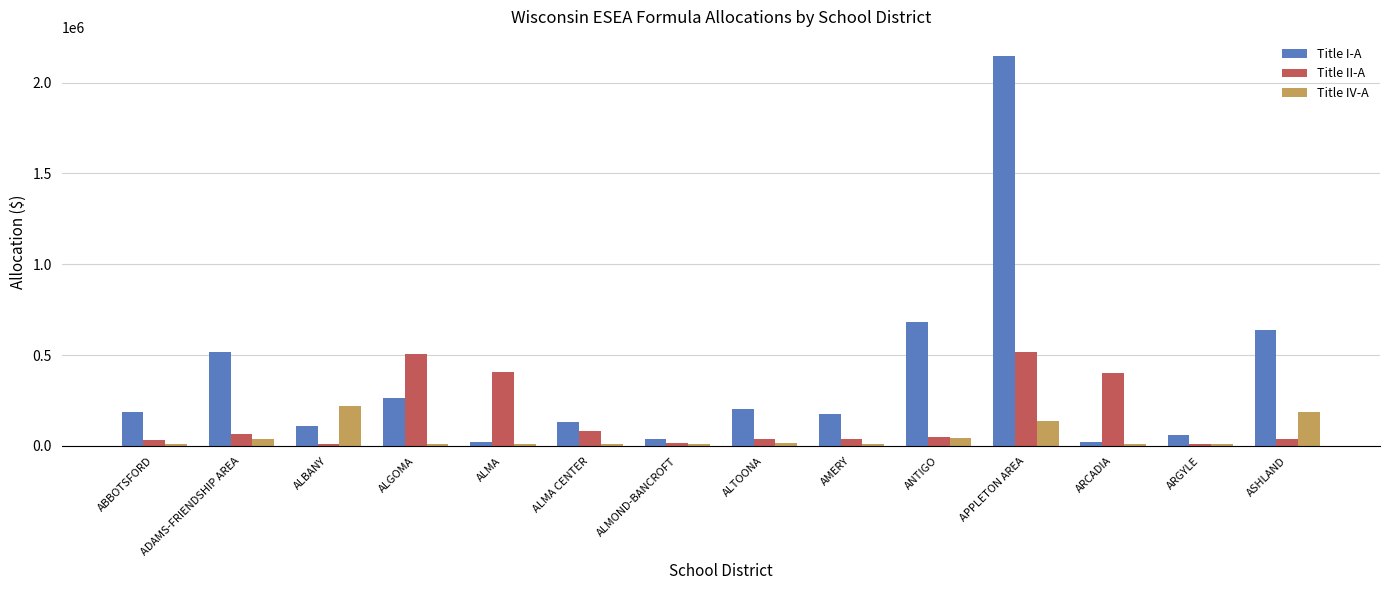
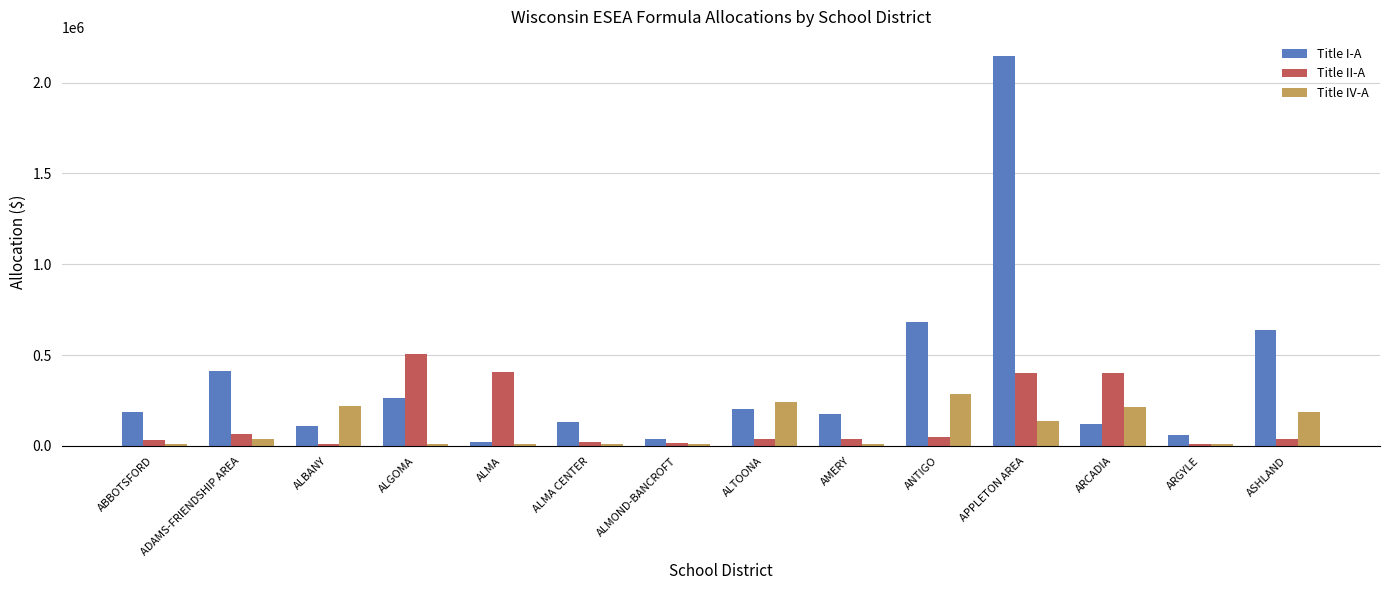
  {
    "Title I-A": {
      "ABBOTSFORD": 180000,
-     "ADAMS-FRIENDSHIP AREA": 520000,
+     "ADAMS-FRIENDSHIP AREA": 410000,
      "ALBANY": 110000,
      "ALGOMA": 270000,
      "ALMA": 20000,
      "ALMA CENTER": 130000,
      "ALMOND-BANCROFT": 40000,
      "ALTOONA": 200000,
      "AMERY": 180000,
      "ANTIGO": 680000,
      "APPLETON AREA": 2140000,
-     "ARCADIA": 20000,
+     "ARCADIA": 120000,
      "ARGYLE": 60000,
      "ASHLAND": 640000
    },
    "Title II-A": {
      "ABBOTSFORD": 30000,
      "ADAMS-FRIENDSHIP AREA": 60000,
      "ALGOMA": 500000,
      "ALMA": 410000,
-     "ALMA CENTER": 80000,
+     "ALMA CENTER": 20000,
      "ALMOND-BANCROFT": 10000,
      "ALTOONA": 40000,
      "AMERY": 40000,
      "ANTIGO": 50000,
-     "APPLETON AREA": 520000,
+     "APPLETON AREA": 400000,
      "ARCADIA": 400000,
      "ASHLAND": 40000
    },
    "Title IV-A": {
      "ADAMS-FRIENDSHIP AREA": 40000,
      "ALBANY": 220000,
-     "ALTOONA": 10000,
-     "ANTIGO": 50000,
+     "ALTOONA": 240000,
+     "ANTIGO": 290000,
      "APPLETON AREA": 140000,
-     "ARCADIA": 10000,
+     "ARCADIA": 210000,
      "ASHLAND": 190000
    }
  }
